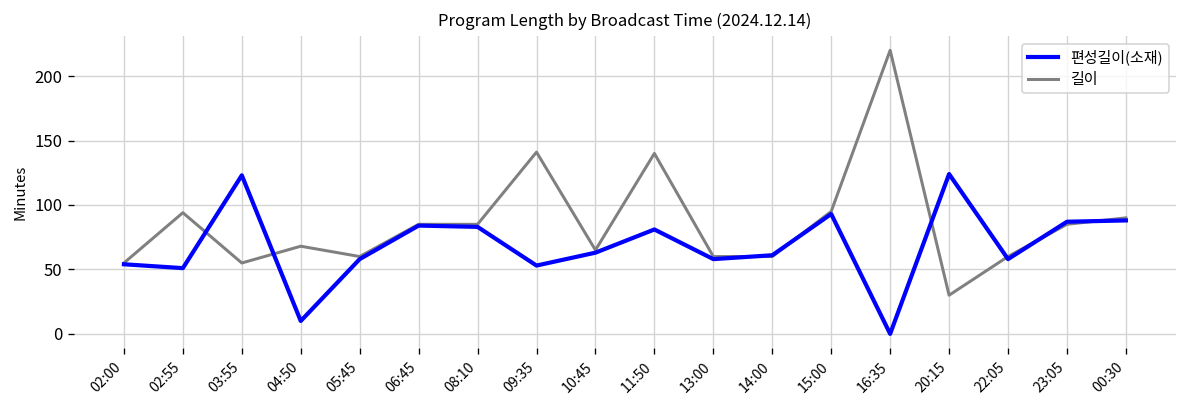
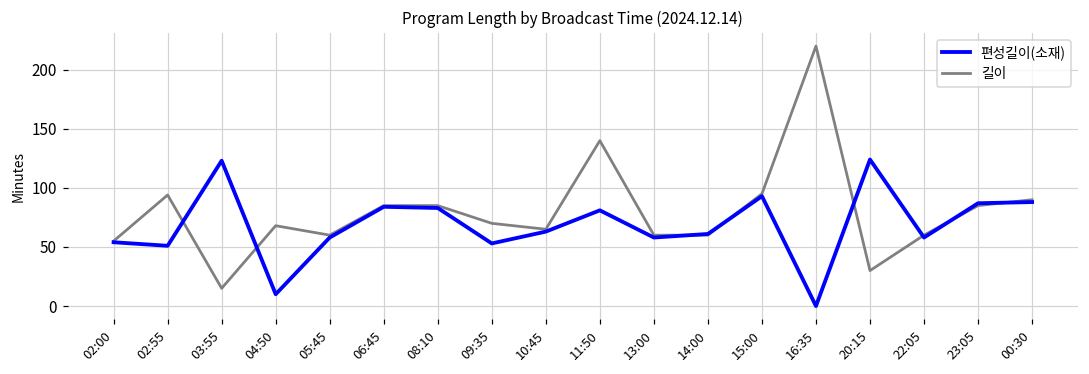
  {
    "편성길이(소재)": {
      "02:55": 51,
      "03:55": 123,
      "04:50": 10,
      "09:35": 53,
      "11:50": 81,
      "16:35": 0,
      "20:15": 124
    },
    "길이": {
      "02:55": 94,
-     "03:55": 55,
+     "03:55": 15,
      "04:50": 68,
-     "09:35": 141,
+     "09:35": 70,
      "11:50": 140,
      "16:35": 220,
      "20:15": 30
    }
  }
